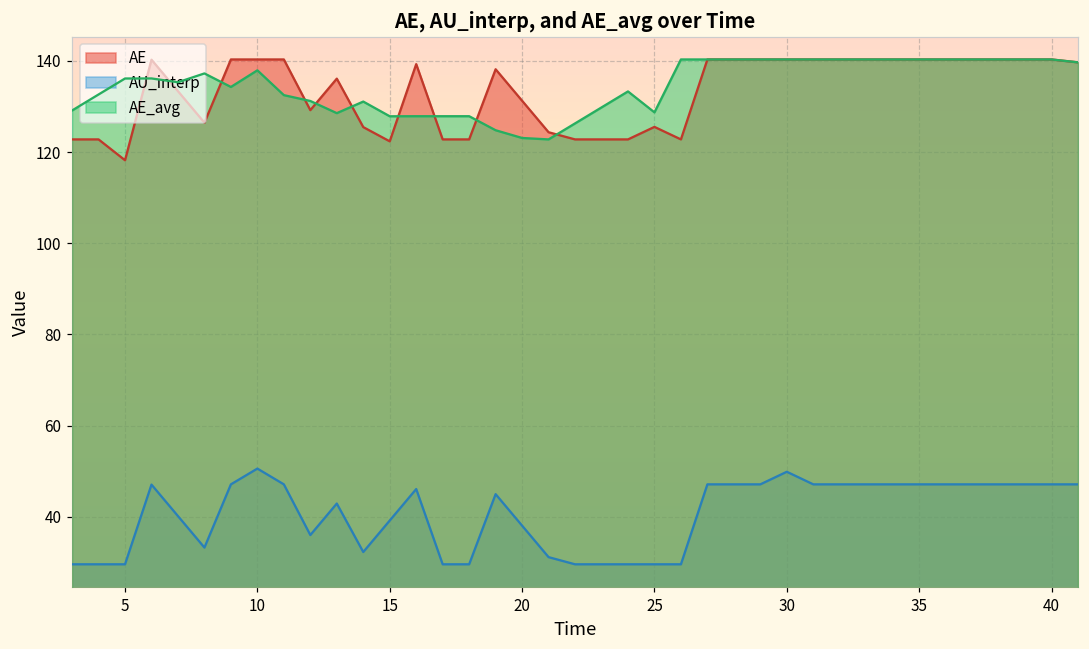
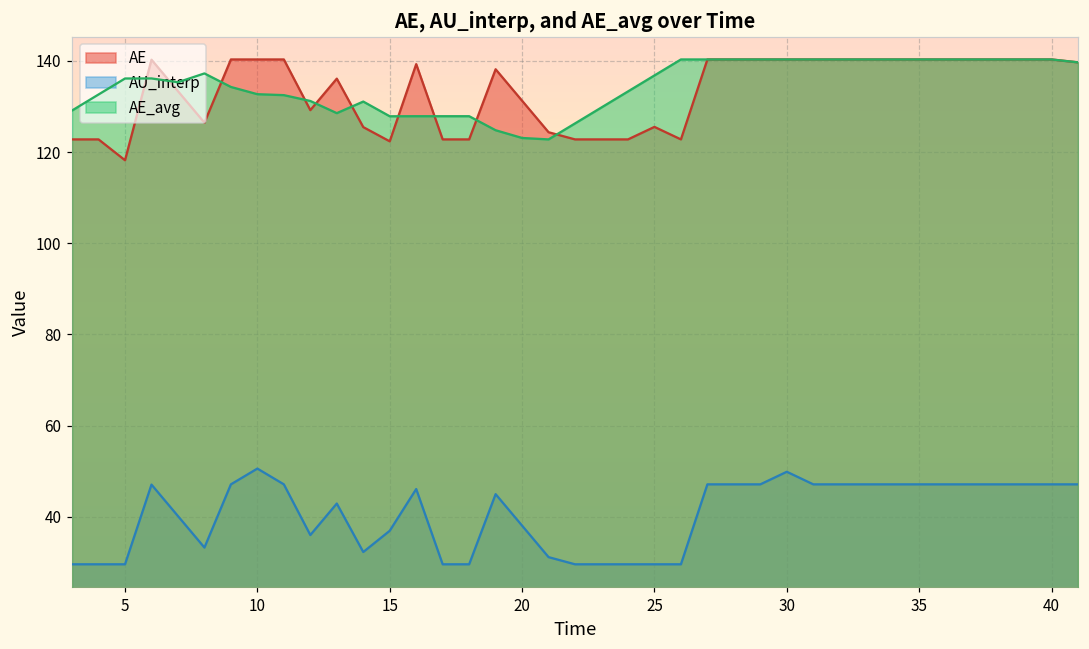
  {
    "AE": {
      "5": 118,
      "10": 140,
      "15": 122,
      "20": 131,
      "25": 126
    },
    "AU_interp": {
      "5": 30,
      "10": 51,
-     "15": 39,
+     "15": 37,
      "20": 38,
      "25": 30,
      "30": 50,
      "35": 47,
      "40": 47
    },
    "AE_avg": {
-     "10": 138,
+     "10": 133,
      "15": 128,
      "20": 123,
-     "25": 129
+     "25": 137
    }
  }
